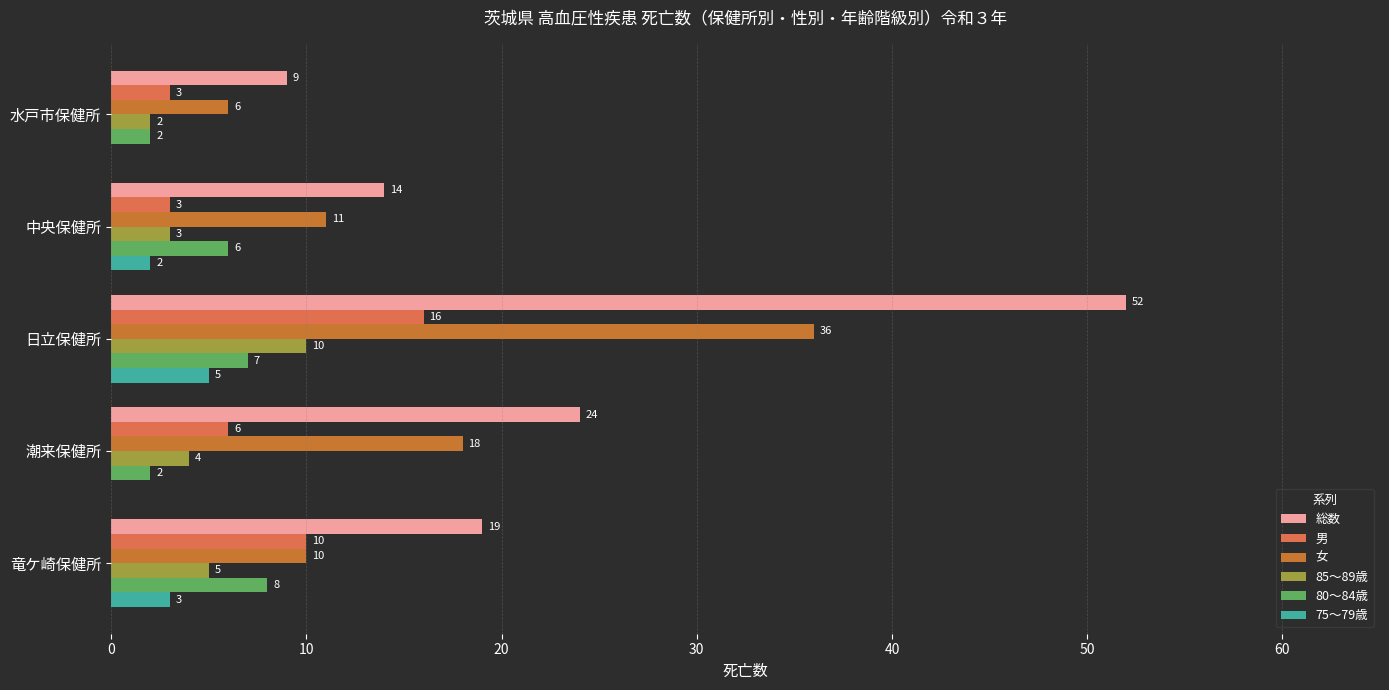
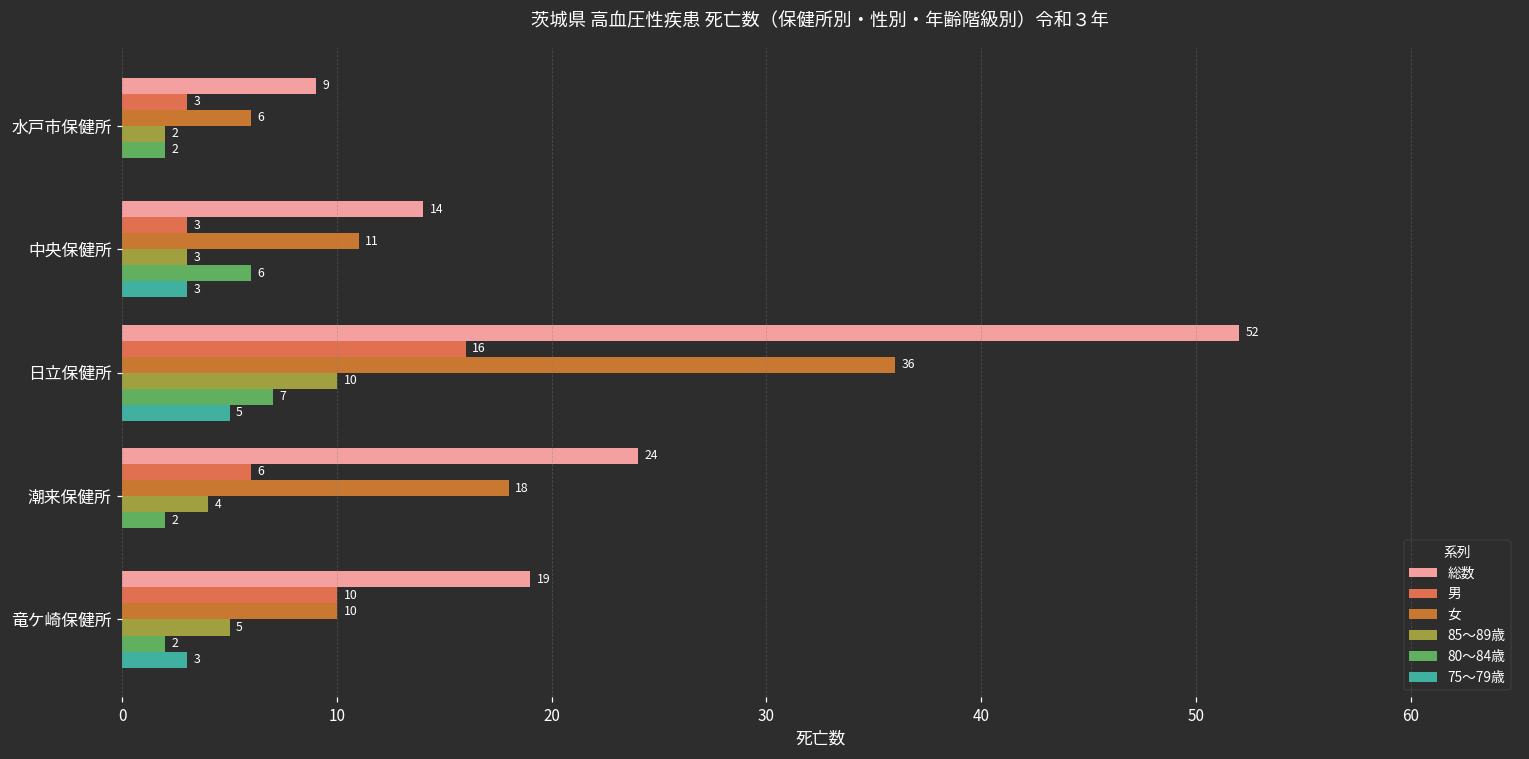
  {
    "総数": {
      "水戸市保健所": 9,
      "中央保健所": 14,
      "日立保健所": 52,
      "潮来保健所": 24,
      "竜ケ崎保健所": 19
    },
    "80～84歳": {
      "水戸市保健所": 2,
      "中央保健所": 6,
      "日立保健所": 7,
      "潮来保健所": 2,
-     "竜ケ崎保健所": 8
+     "竜ケ崎保健所": 2
    },
    "75～79歳": {
-     "中央保健所": 2,
+     "中央保健所": 3,
      "日立保健所": 5,
      "竜ケ崎保健所": 3
    }
  }
